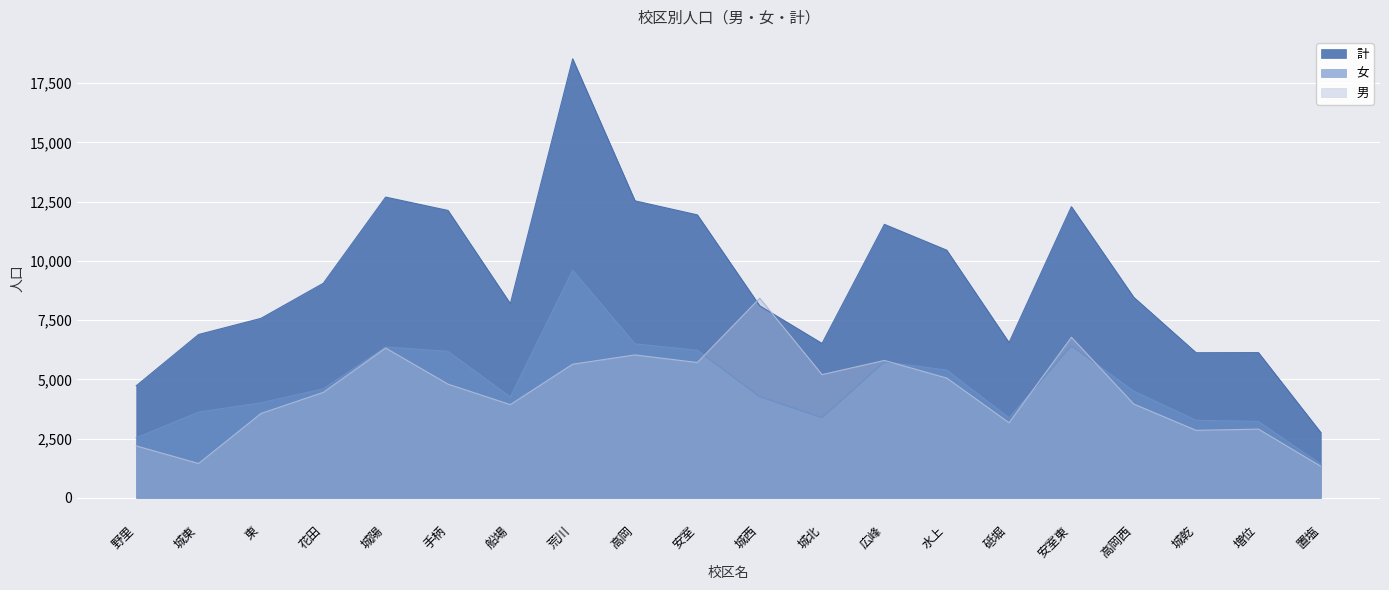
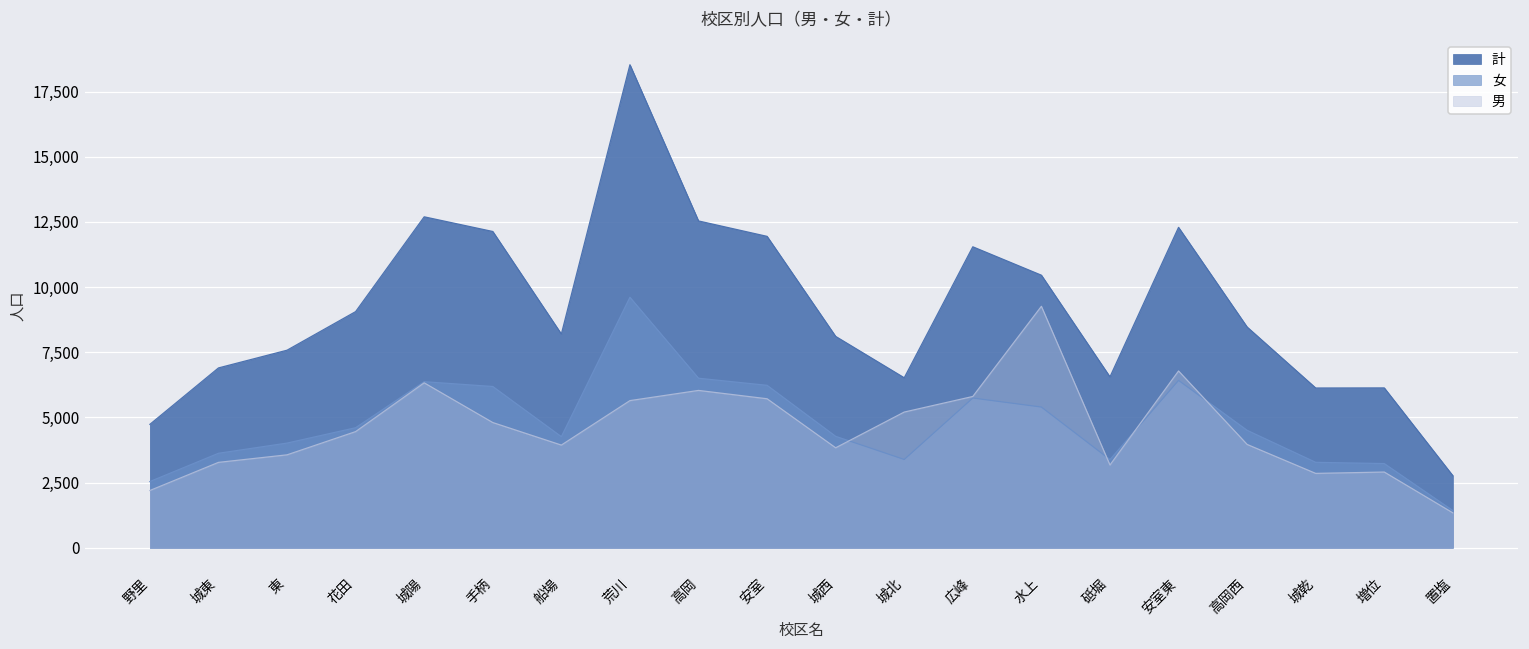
  {
    "男": {
      "野里": "2,200",
-     "城東": "1,500",
+     "城東": "3,300",
      "東": "3,600",
      "花田": "4,500",
      "手柄": "4,800",
      "船場": "3,900",
      "荒川": "5,600",
      "高岡": "6,000",
      "安室": "5,700",
-     "城西": "8,400",
+     "城西": "3,800",
      "城北": "5,200",
-     "水上": "5,100",
+     "水上": "9,300",
      "砥堀": "3,200",
      "安室東": "6,800",
      "高岡西": "4,000",
      "城乾": "2,900",
      "増位": "2,900"
    }
  }
